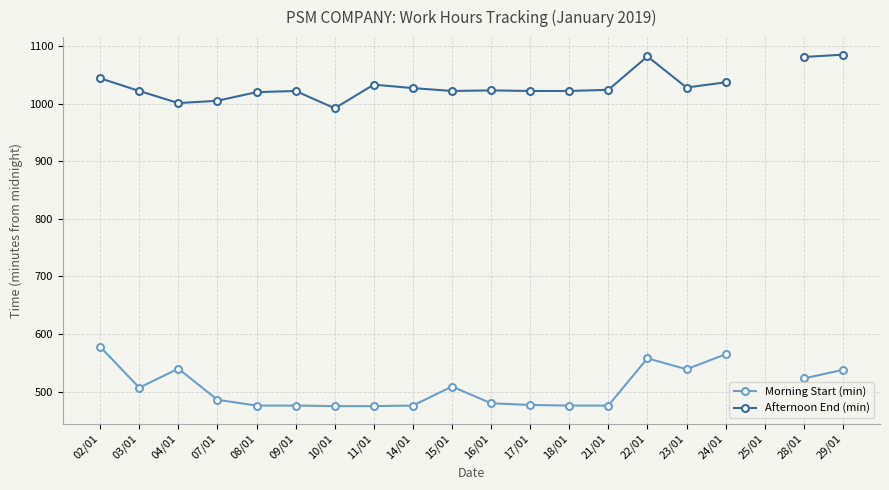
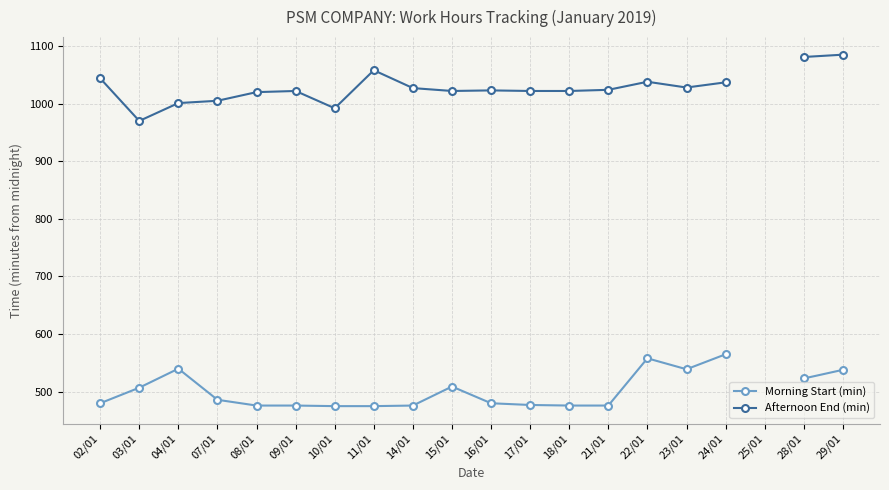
  {
    "Morning Start (min)": {
-     "02/01": 580,
+     "02/01": 480,
      "03/01": 510,
      "04/01": 540,
      "07/01": 490,
      "08/01": 480,
      "09/01": 480,
      "10/01": 480,
      "11/01": 480,
      "14/01": 480,
      "15/01": 510,
      "16/01": 480,
      "17/01": 480,
      "18/01": 480,
      "21/01": 480,
      "22/01": 560,
      "23/01": 540,
      "24/01": 570,
      "28/01": 520,
      "29/01": 540
    },
    "Afternoon End (min)": {
      "02/01": 1040,
-     "03/01": 1020,
+     "03/01": 970,
      "04/01": 1000,
      "07/01": 1010,
      "08/01": 1020,
      "09/01": 1020,
      "10/01": 990,
-     "11/01": 1030,
+     "11/01": 1060,
      "14/01": 1030,
      "15/01": 1020,
      "16/01": 1020,
      "17/01": 1020,
      "18/01": 1020,
      "21/01": 1020,
-     "22/01": 1080,
+     "22/01": 1040,
      "23/01": 1030,
      "24/01": 1040,
      "28/01": 1080,
      "29/01": 1090
    }
  }
